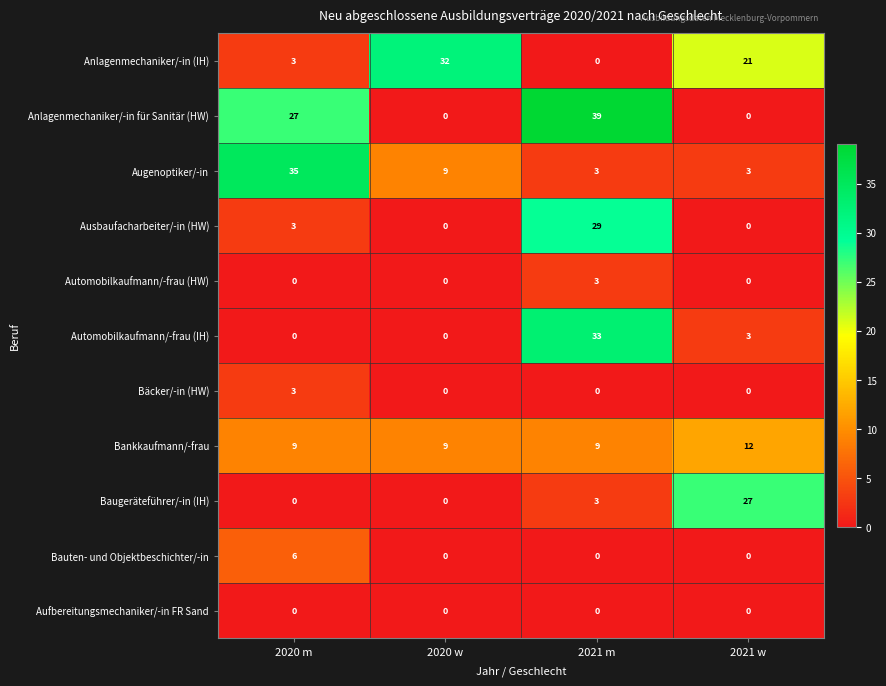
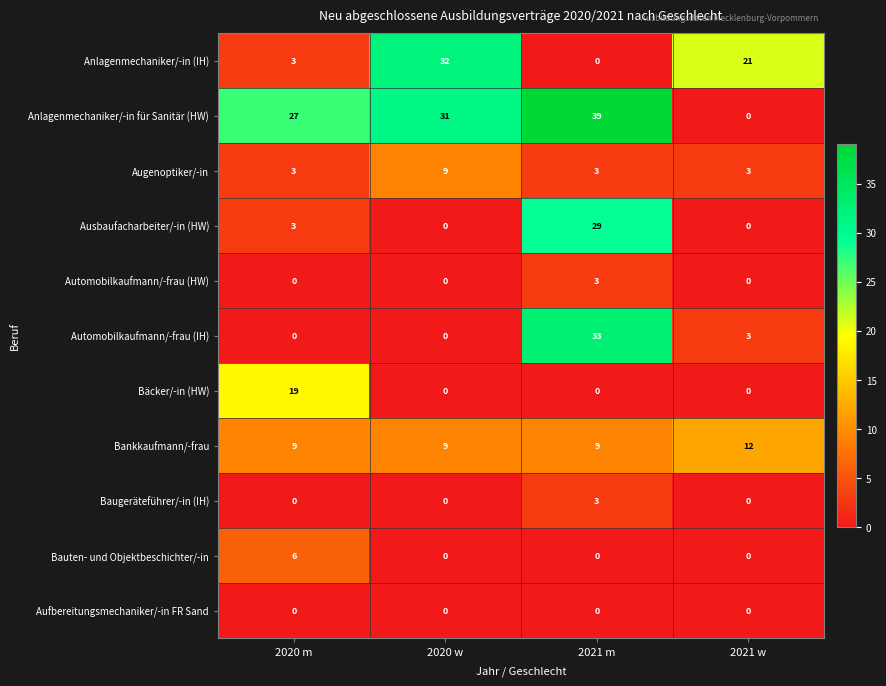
  {
    "Anlagenmechaniker/-in (IH)": {
      "2020 m": 3,
      "2020 w": 32,
      "2021 m": 0,
      "2021 w": 21
    },
    "Anlagenmechaniker/-in für Sanitär (HW)": {
      "2020 m": 27,
-     "2020 w": 0,
+     "2020 w": 31,
      "2021 m": 39,
      "2021 w": 0
    },
    "Augenoptiker/-in": {
-     "2020 m": 35,
+     "2020 m": 3,
      "2020 w": 9,
      "2021 m": 3,
      "2021 w": 3
    },
    "Ausbaufacharbeiter/-in (HW)": {
      "2020 m": 3,
      "2020 w": 0,
      "2021 m": 29,
      "2021 w": 0
    },
    "Automobilkaufmann/-frau (HW)": {
      "2020 m": 0,
      "2020 w": 0,
      "2021 m": 3,
      "2021 w": 0
    },
    "Automobilkaufmann/-frau (IH)": {
      "2020 m": 0,
      "2020 w": 0,
      "2021 m": 33,
      "2021 w": 3
    },
    "Bäcker/-in (HW)": {
-     "2020 m": 3,
+     "2020 m": 19,
      "2020 w": 0,
      "2021 m": 0,
      "2021 w": 0
    },
    "Bankkaufmann/-frau": {
      "2020 m": 9,
      "2020 w": 9,
      "2021 m": 9,
      "2021 w": 12
    },
    "Baugeräteführer/-in (IH)": {
      "2020 m": 0,
      "2020 w": 0,
      "2021 m": 3,
-     "2021 w": 27
+     "2021 w": 0
    },
    "Bauten- und Objektbeschichter/-in": {
      "2020 m": 6,
      "2020 w": 0,
      "2021 m": 0,
      "2021 w": 0
    },
    "Aufbereitungsmechaniker/-in FR Sand": {
      "2020 m": 0,
      "2020 w": 0,
      "2021 m": 0,
      "2021 w": 0
    }
  }
